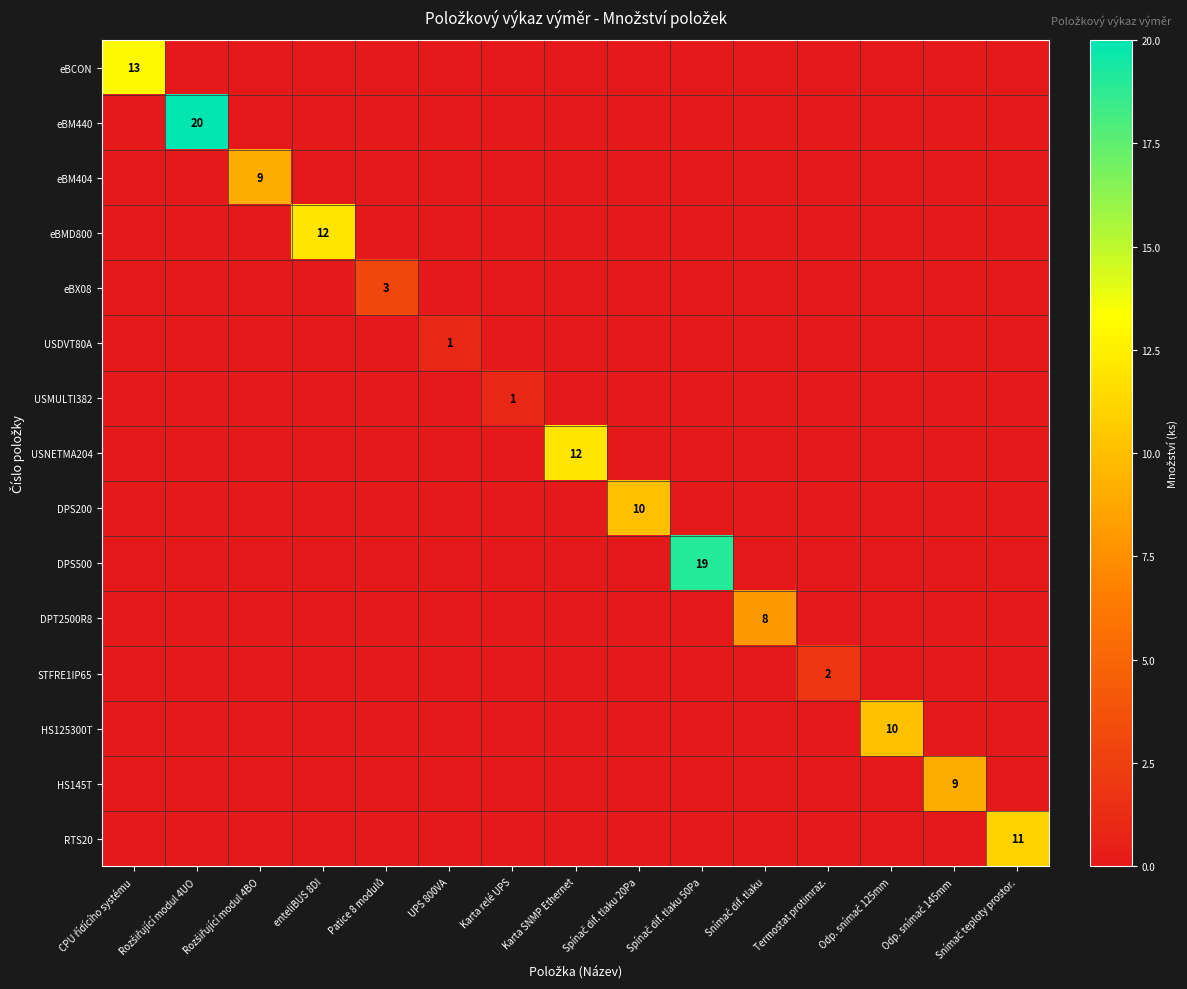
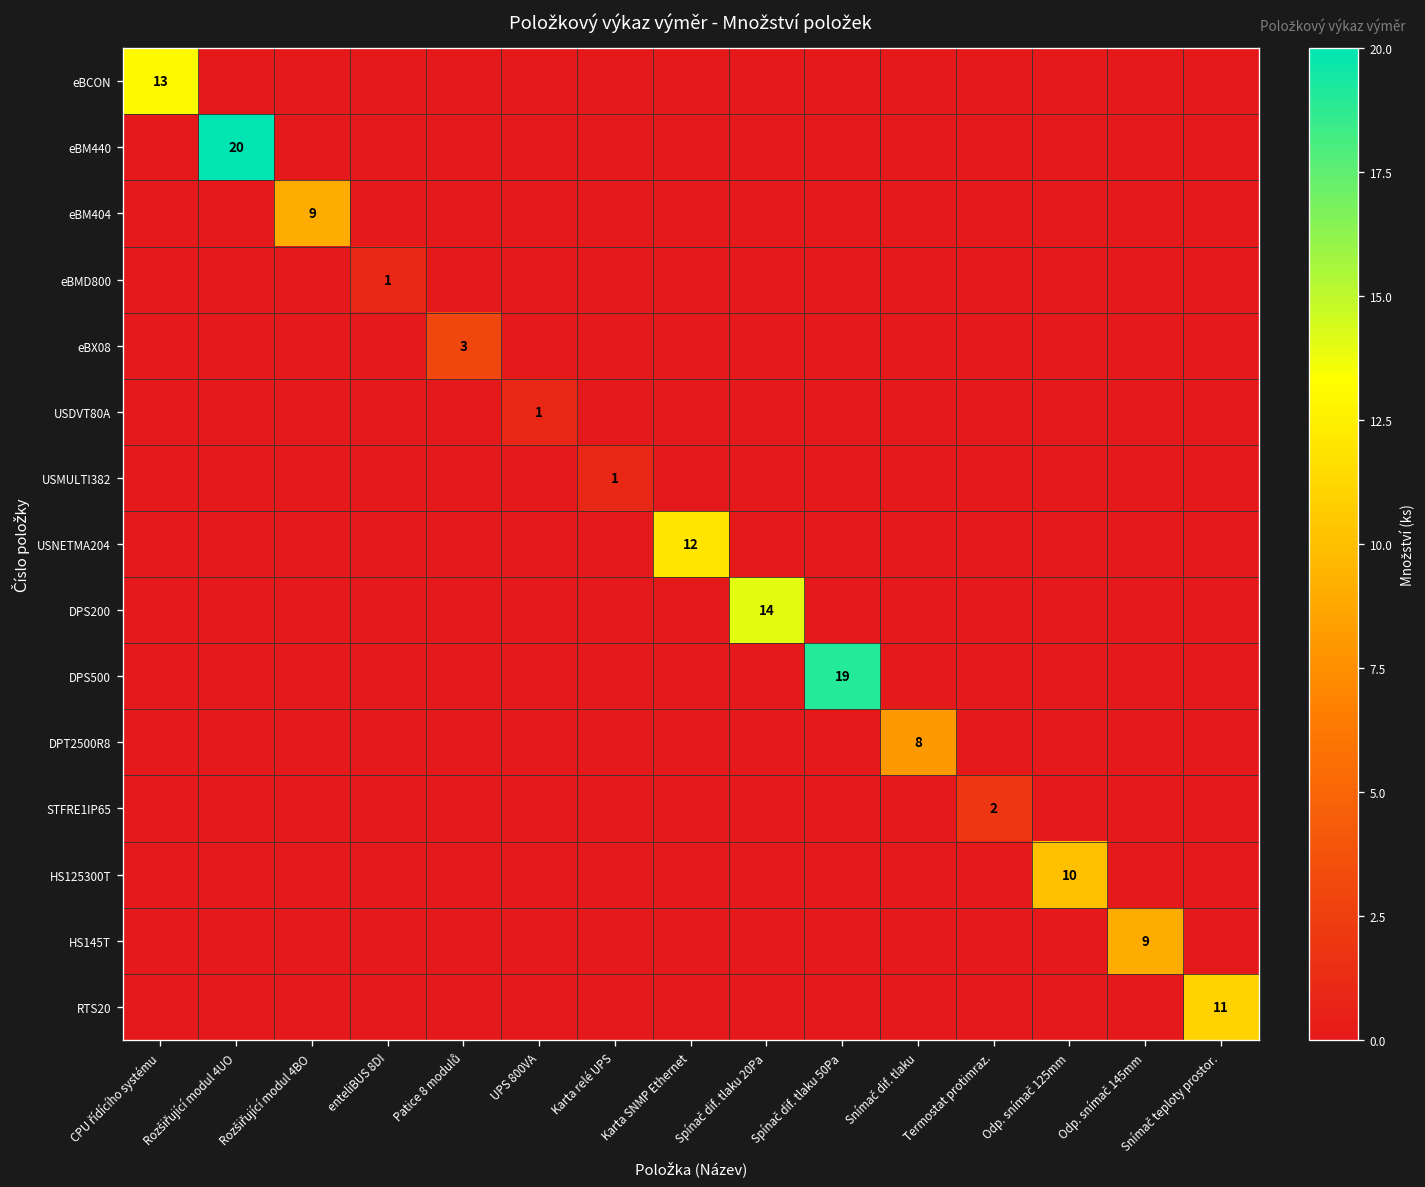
  {
    "eBCON": {
      "CPU řídícího systému": 13
    },
    "eBM440": {
      "Rozšiřující modul 4UO": 20
    },
    "eBM404": {
      "Rozšiřující modul 4BO": 9
    },
    "eBMD800": {
-     "enteliBUS 8DI": 12
+     "enteliBUS 8DI": 1
    },
    "eBX08": {
      "Patice 8 modulů": 3
    },
    "USDVT80A": {
      "UPS 800VA": 1
    },
    "USMULTI382": {
      "Karta relé UPS": 1
    },
    "USNETMA204": {
      "Karta SNMP Ethernet": 12
    },
    "DPS200": {
-     "Spínač dif. tlaku 20Pa": 10
+     "Spínač dif. tlaku 20Pa": 14
    },
    "DPS500": {
      "Spínač dif. tlaku 50Pa": 19
    },
    "DPT2500R8": {
      "Snímač dif. tlaku": 8
    },
    "STFRE1IP65": {
      "Termostat protimraz.": 2
    },
    "HS125300T": {
      "Odp. snímač 125mm": 10
    },
    "HS145T": {
      "Odp. snímač 145mm": 9
    },
    "RTS20": {
      "Snímač teploty prostor.": 11
    }
  }
